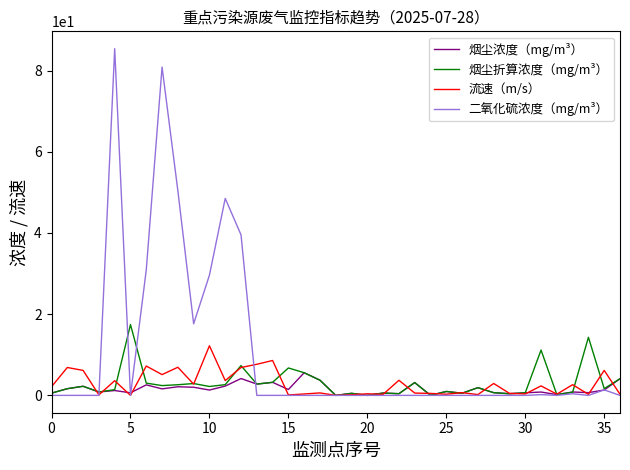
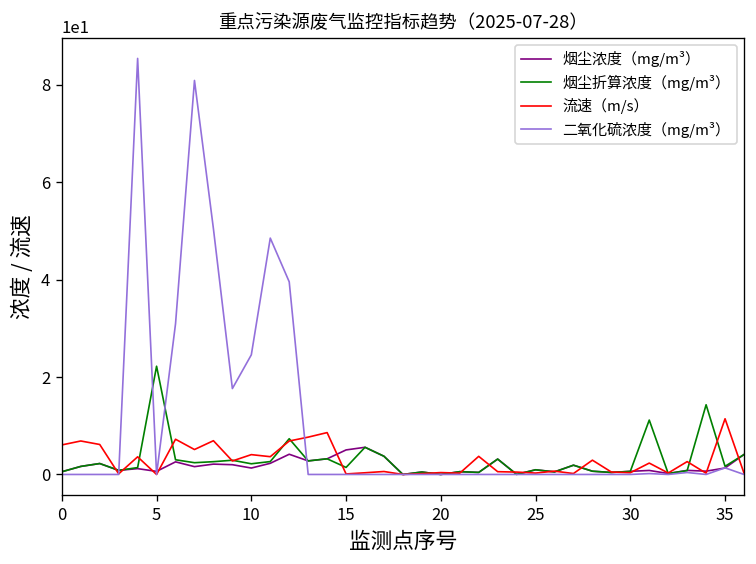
  {
    "烟尘浓度（mg/m³）": {
      "5": 1,
      "10": 1,
-     "15": 1
+     "15": 5
    },
    "烟尘折算浓度（mg/m³）": {
-     "5": 17,
+     "5": 22,
      "10": 2,
-     "15": 7
+     "15": 1
    },
    "流速（m/s）": {
-     "0": 2,
-     "10": 12,
-     "35": 6
+     "0": 6,
+     "10": 4,
+     "35": 11
    },
    "二氧化硫浓度（mg/m³）": {
-     "10": 30
+     "10": 25
    }
  }
